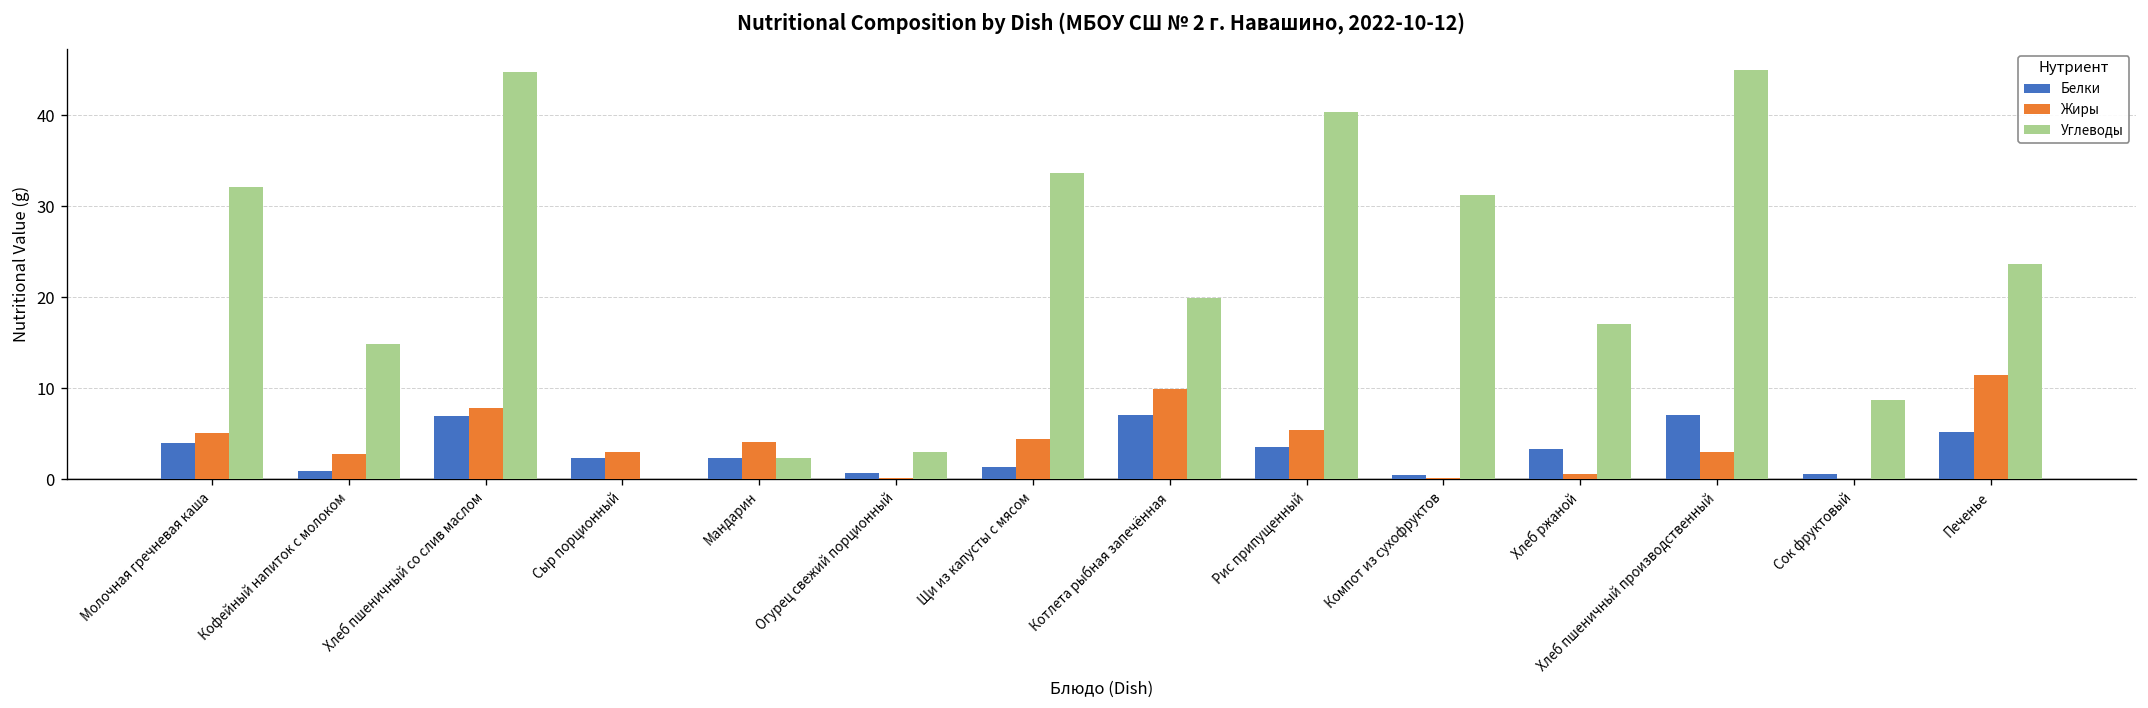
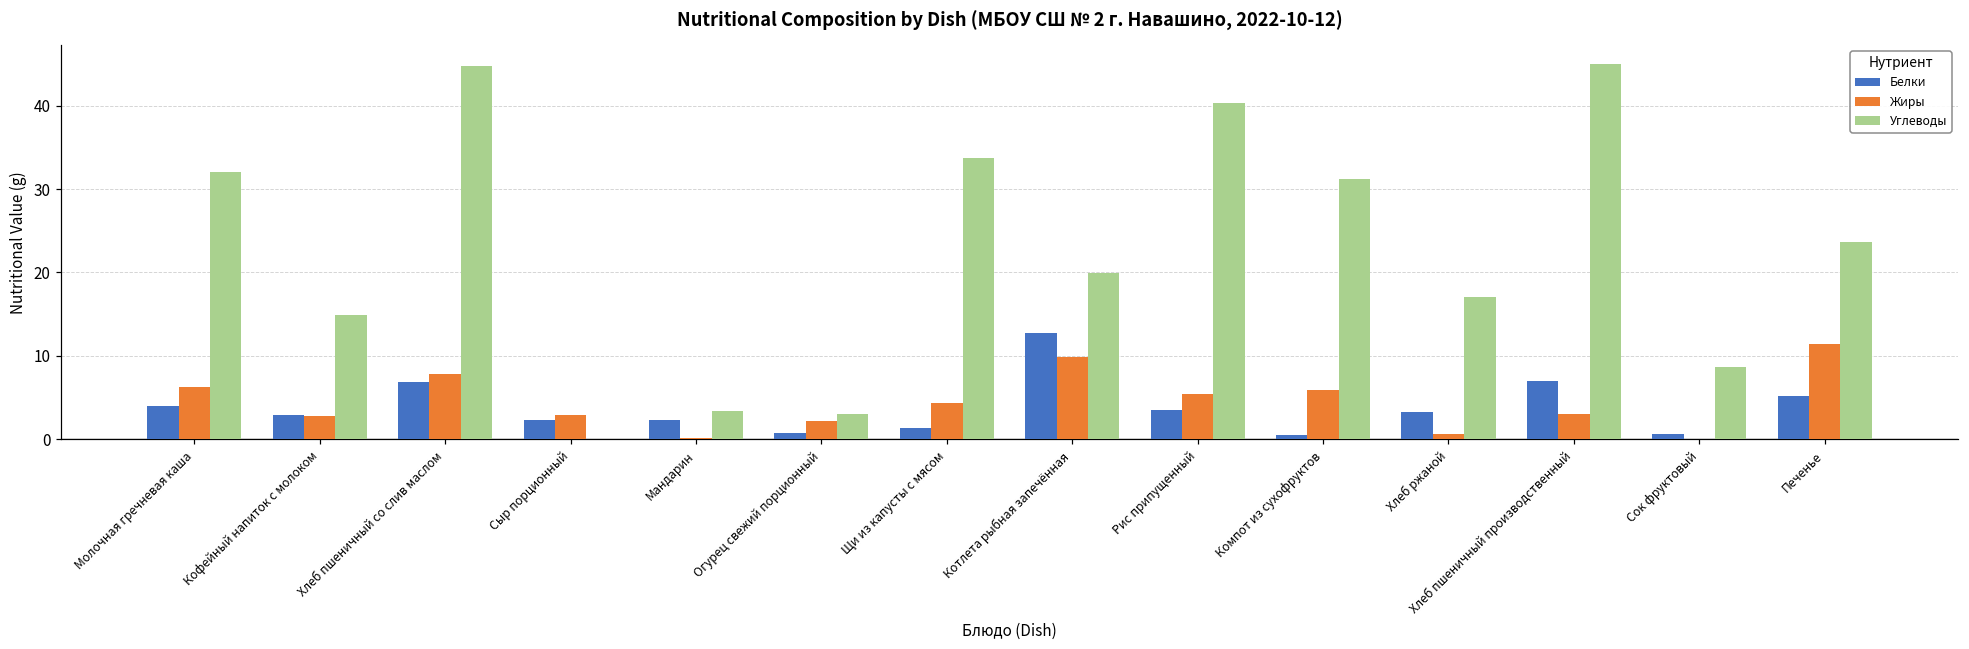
  {
    "Белки": {
      "Молочная гречневая каша": 4,
-     "Кофейный напиток с молоком": 1,
+     "Кофейный напиток с молоком": 3,
      "Хлеб пшеничный со слив маслом": 7,
      "Сыр порционный": 2,
      "Мандарин": 2,
      "Огурец свежий порционный": 1,
      "Щи из капусты с мясом": 1,
-     "Котлета рыбная запечённая": 7,
+     "Котлета рыбная запечённая": 13,
      "Рис припущенный": 3,
      "Компот из сухофруктов": 1,
      "Хлеб ржаной": 3,
      "Хлеб пшеничный производственный": 7,
      "Сок фруктовый": 1,
      "Печенье": 5
    },
    "Жиры": {
-     "Молочная гречневая каша": 5,
+     "Молочная гречневая каша": 6,
      "Кофейный напиток с молоком": 3,
      "Хлеб пшеничный со слив маслом": 8,
      "Сыр порционный": 3,
-     "Мандарин": 4,
-     "Огурец свежий порционный": 0,
+     "Мандарин": 0,
+     "Огурец свежий порционный": 2,
      "Щи из капусты с мясом": 4,
      "Котлета рыбная запечённая": 10,
      "Рис припущенный": 5,
-     "Компот из сухофруктов": 0,
+     "Компот из сухофруктов": 6,
      "Хлеб ржаной": 1,
      "Хлеб пшеничный производственный": 3,
      "Сок фруктовый": 0,
      "Печенье": 11
    },
    "Углеводы": {
      "Молочная гречневая каша": 32,
      "Кофейный напиток с молоком": 15,
      "Хлеб пшеничный со слив маслом": 45,
      "Сыр порционный": 0,
-     "Мандарин": 2,
+     "Мандарин": 3,
      "Огурец свежий порционный": 3,
      "Щи из капусты с мясом": 34,
      "Котлета рыбная запечённая": 20,
      "Рис припущенный": 40,
      "Компот из сухофруктов": 31,
      "Хлеб ржаной": 17,
      "Хлеб пшеничный производственный": 45,
      "Сок фруктовый": 9,
      "Печенье": 24
    }
  }
